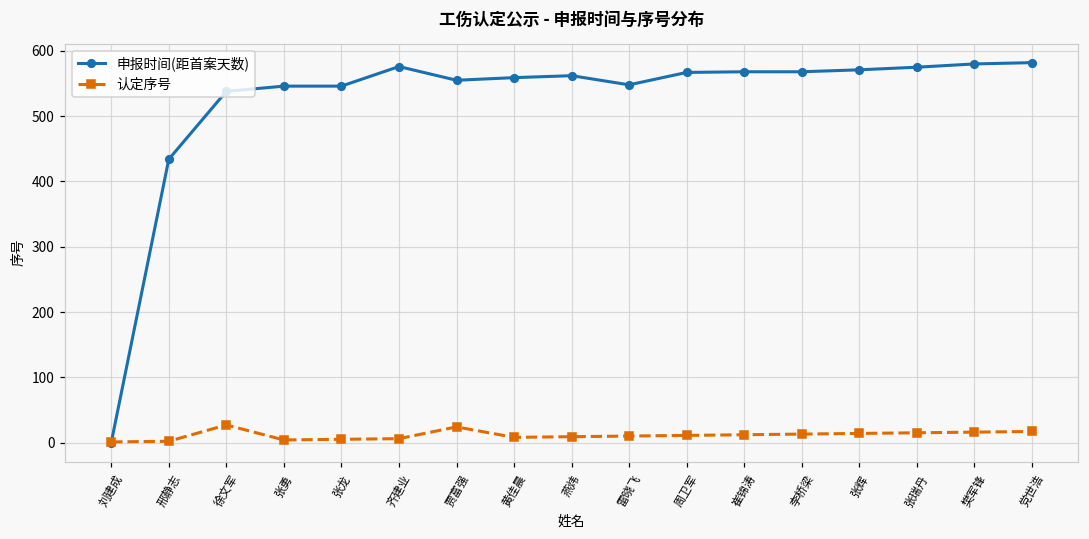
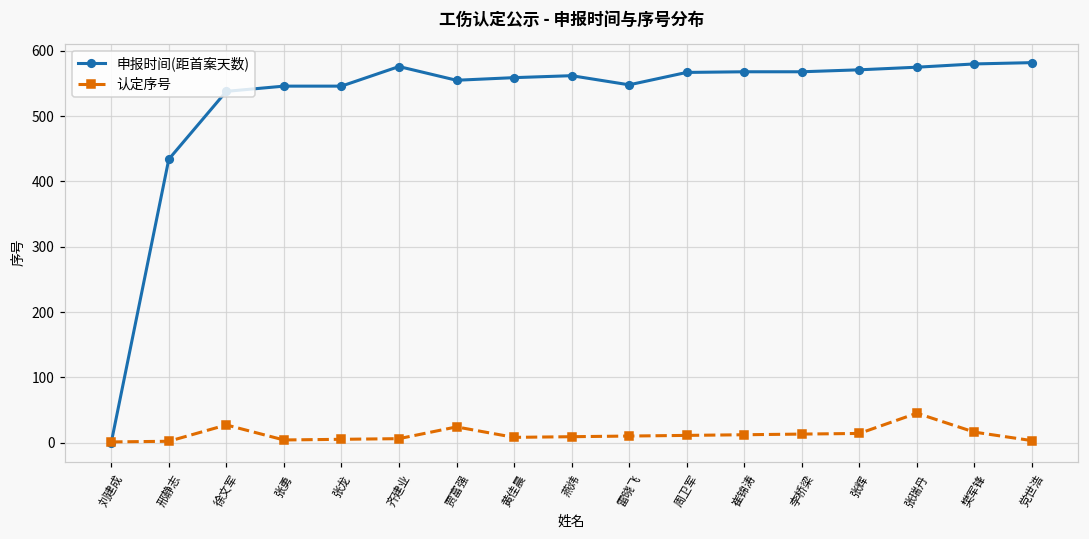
  {
    "申报时间(距首案天数)": {
      "邢静志": 430,
      "张勇": 550,
      "张龙": 550,
      "齐建业": 580,
      "贾富强": 560,
      "黄佳晨": 560,
      "燕炜": 560,
      "雷晓飞": 550,
      "周卫军": 570,
      "崔锦涛": 570,
      "李桥梁": 570,
      "张辉": 570,
      "张瑞丹": 580,
      "樊军锋": 580,
      "党世浩": 580
    },
    "认定序号": {
      "邢静志": 0,
      "徐文军": 30,
      "张勇": 0,
      "张龙": 10,
      "齐建业": 10,
      "贾富强": 20,
      "黄佳晨": 10,
      "燕炜": 10,
      "雷晓飞": 10,
      "周卫军": 10,
      "崔锦涛": 10,
      "李桥梁": 10,
      "张辉": 10,
-     "张瑞丹": 20,
+     "张瑞丹": 50,
      "樊军锋": 20,
-     "党世浩": 20
+     "党世浩": 0
    }
  }
